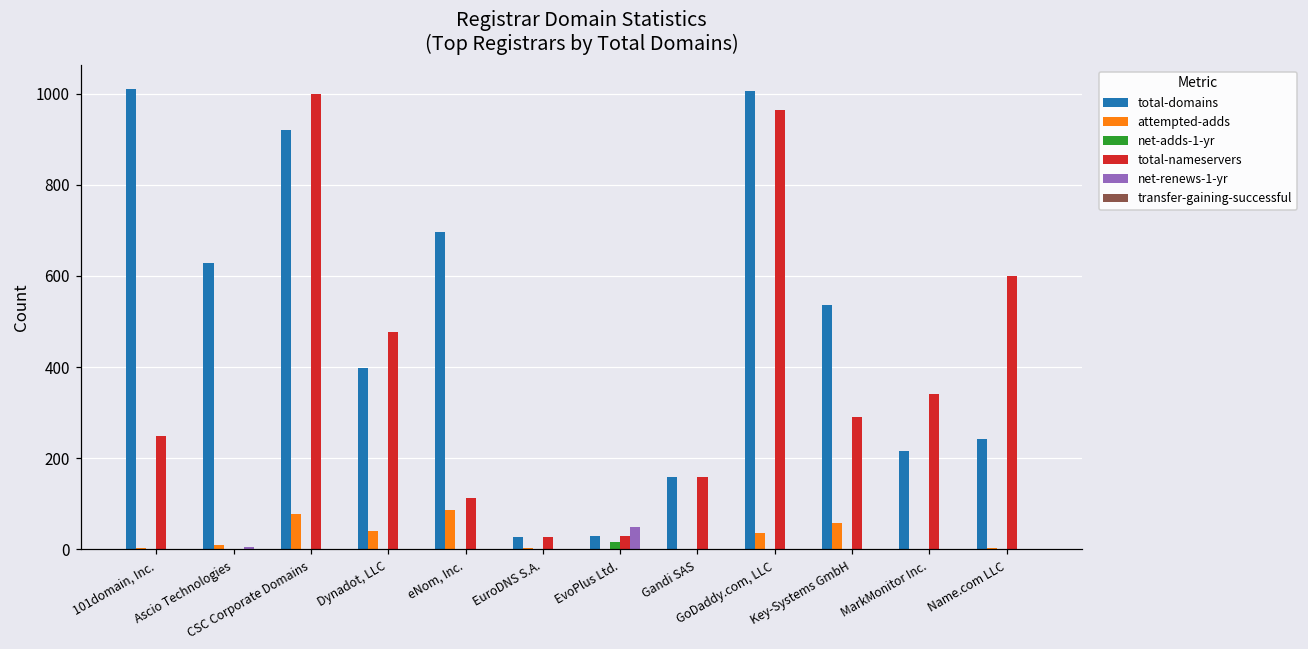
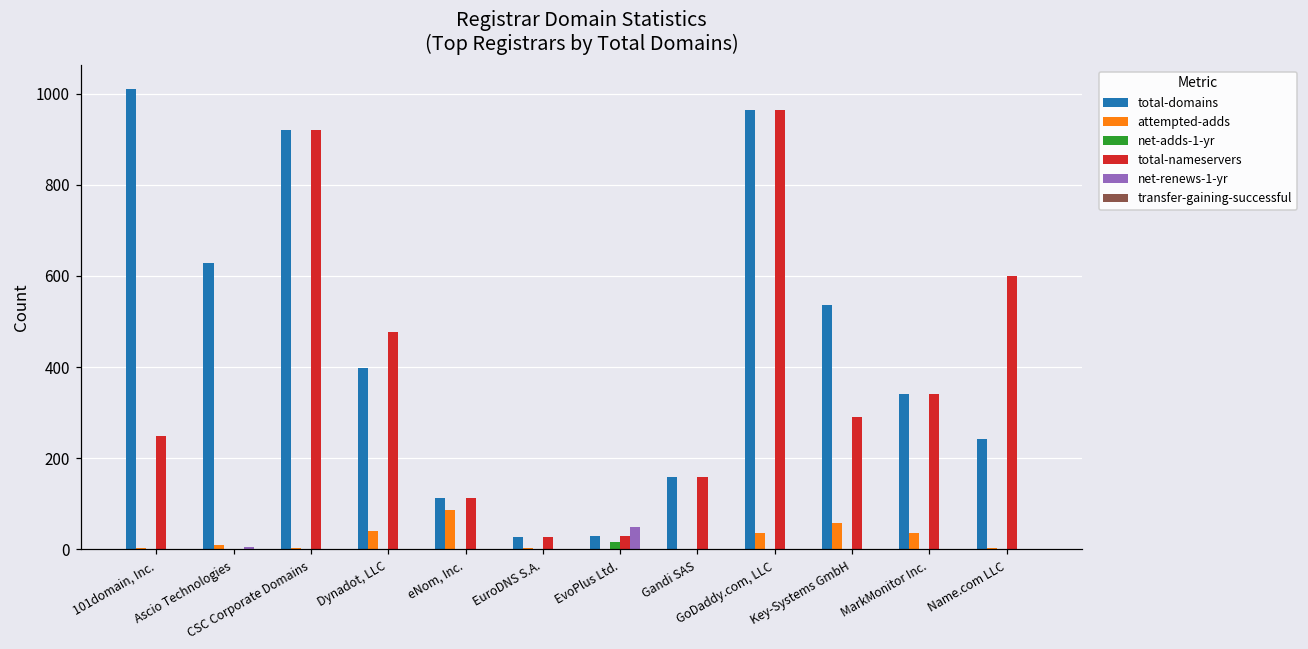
  {
    "total-domains": {
      "101domain, Inc.": 1010,
      "Ascio Technologies": 630,
      "CSC Corporate Domains": 920,
      "Dynadot, LLC": 400,
-     "eNom, Inc.": 700,
+     "eNom, Inc.": 110,
      "EuroDNS S.A.": 30,
      "EvoPlus Ltd.": 30,
      "Gandi SAS": 160,
-     "GoDaddy.com, LLC": 1010,
+     "GoDaddy.com, LLC": 960,
      "Key-Systems GmbH": 540,
-     "MarkMonitor Inc.": 220,
+     "MarkMonitor Inc.": 340,
      "Name.com LLC": 240
    },
    "attempted-adds": {
      "Ascio Technologies": 10,
-     "CSC Corporate Domains": 80,
+     "CSC Corporate Domains": 0,
      "Dynadot, LLC": 40,
      "eNom, Inc.": 90,
      "EvoPlus Ltd.": 0,
      "Gandi SAS": 0,
      "GoDaddy.com, LLC": 40,
      "Key-Systems GmbH": 60,
-     "MarkMonitor Inc.": 0
+     "MarkMonitor Inc.": 40
    },
    "net-adds-1-yr": {
      "101domain, Inc.": 0,
      "Ascio Technologies": 0,
      "CSC Corporate Domains": 0,
      "Dynadot, LLC": 0,
      "eNom, Inc.": 0,
      "EuroDNS S.A.": 0,
      "EvoPlus Ltd.": 20,
      "Gandi SAS": 0,
      "GoDaddy.com, LLC": 0,
      "Key-Systems GmbH": 0,
      "MarkMonitor Inc.": 0,
      "Name.com LLC": 0
    },
    "total-nameservers": {
      "101domain, Inc.": 250,
      "Ascio Technologies": 0,
-     "CSC Corporate Domains": 1000,
+     "CSC Corporate Domains": 920,
      "Dynadot, LLC": 480,
      "eNom, Inc.": 110,
      "EuroDNS S.A.": 30,
      "EvoPlus Ltd.": 30,
      "Gandi SAS": 160,
      "GoDaddy.com, LLC": 960,
      "Key-Systems GmbH": 290,
      "MarkMonitor Inc.": 340,
      "Name.com LLC": 600
    },
    "net-renews-1-yr": {
      "101domain, Inc.": 0,
      "CSC Corporate Domains": 0,
      "Dynadot, LLC": 0,
      "eNom, Inc.": 0,
      "EuroDNS S.A.": 0,
      "EvoPlus Ltd.": 50,
      "Gandi SAS": 0,
      "GoDaddy.com, LLC": 0,
      "Key-Systems GmbH": 0,
      "Name.com LLC": 0
    },
    "transfer-gaining-successful": {
      "101domain, Inc.": 0,
      "CSC Corporate Domains": 0,
      "Dynadot, LLC": 0,
      "eNom, Inc.": 0,
      "EuroDNS S.A.": 0,
      "EvoPlus Ltd.": 0,
      "Gandi SAS": 0,
      "Key-Systems GmbH": 0,
      "Name.com LLC": 0
    }
  }
